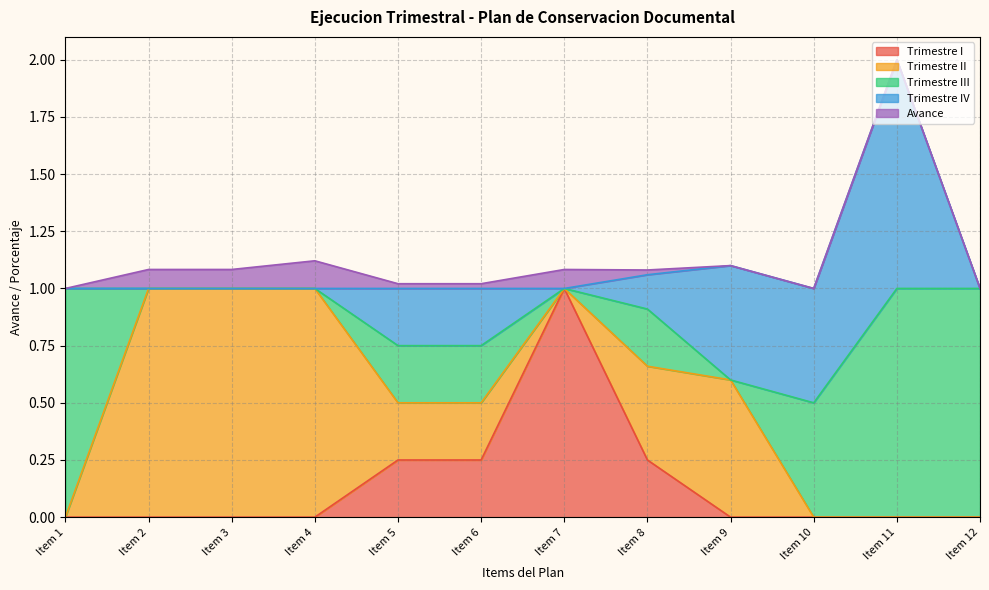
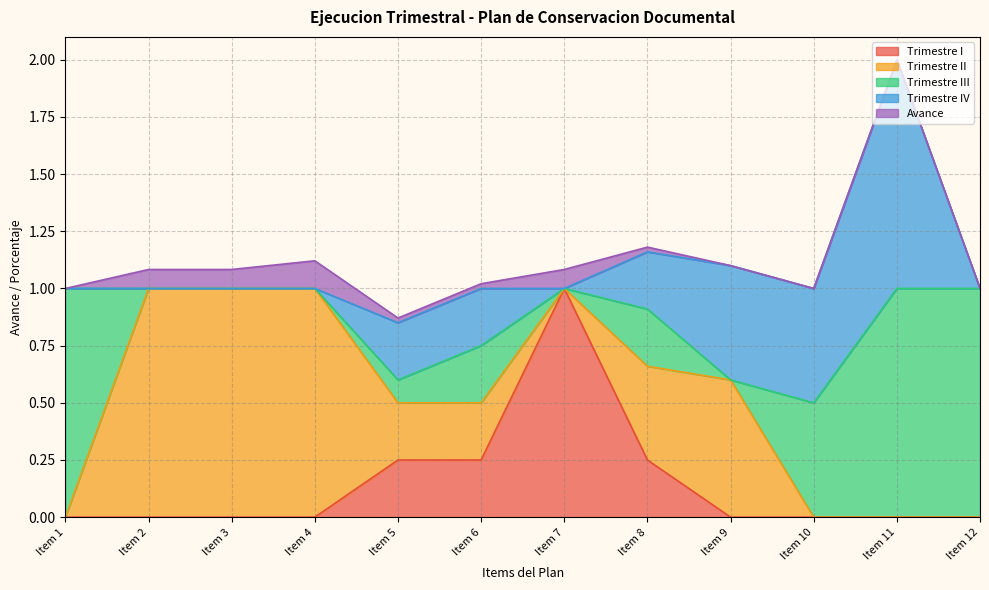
  {
    "Trimestre I": {
      "Item 2": 0.00,
      "Item 3": 0.00,
      "Item 4": 0.00,
      "Item 5": 0.25,
      "Item 6": 0.25,
      "Item 8": 0.25,
      "Item 9": 0.00
    },
    "Trimestre II": {
      "Item 5": 0.25,
      "Item 6": 0.25,
      "Item 8": 0.41
    },
    "Trimestre III": {
-     "Item 5": 0.25,
+     "Item 5": 0.10,
      "Item 6": 0.25,
      "Item 8": 0.25,
      "Item 10": 0.50,
      "Item 11": 1.00
    },
    "Trimestre IV": {
      "Item 5": 0.25,
      "Item 6": 0.25,
-     "Item 8": 0.15
+     "Item 8": 0.25
    },
    "Avance": {
      "Item 2": 0.08,
      "Item 3": 0.08,
      "Item 4": 0.12,
      "Item 5": 0.02,
      "Item 6": 0.02,
      "Item 7": 0.08,
      "Item 8": 0.02
    }
  }
